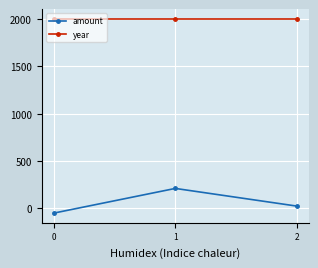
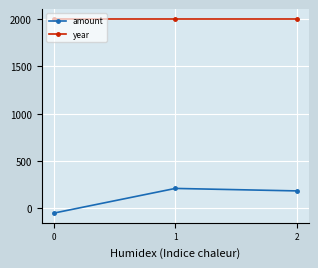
  {
    "amount": {
      "0": -100,
      "1": 200,
-     "2": 0
+     "2": 200
    },
    "year": {
      "1": 2000,
      "2": 2000
    }
  }
